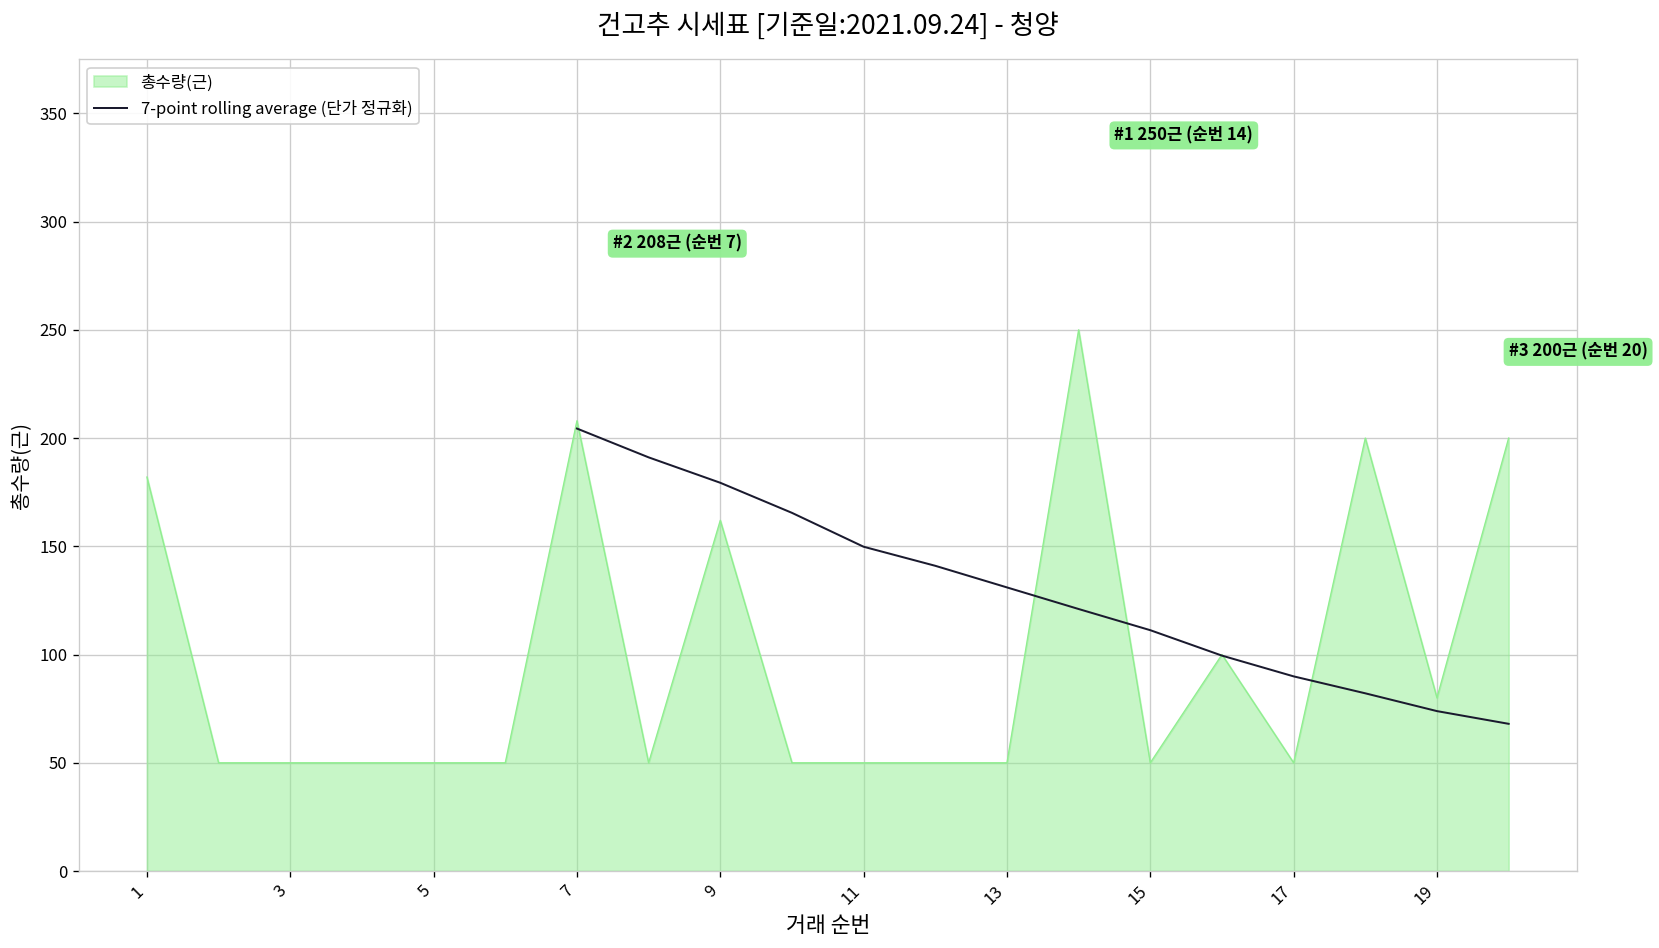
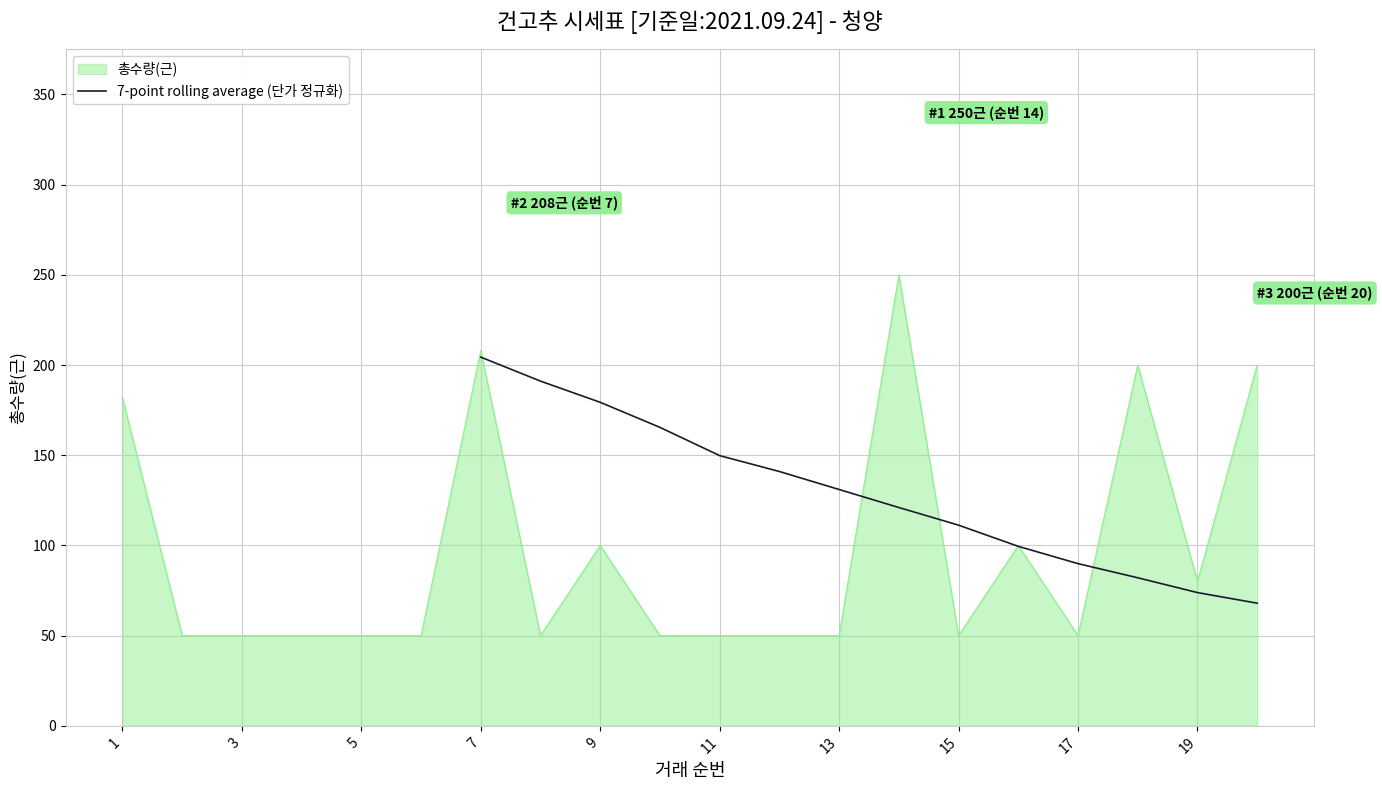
  {
    "총수량(근)": {
      "1": 182,
      "3": 50,
      "5": 50,
      "7": 208,
-     "9": 162,
+     "9": 100,
      "11": 50,
      "13": 50,
      "15": 50,
      "17": 50,
      "19": 80
    }
  }
